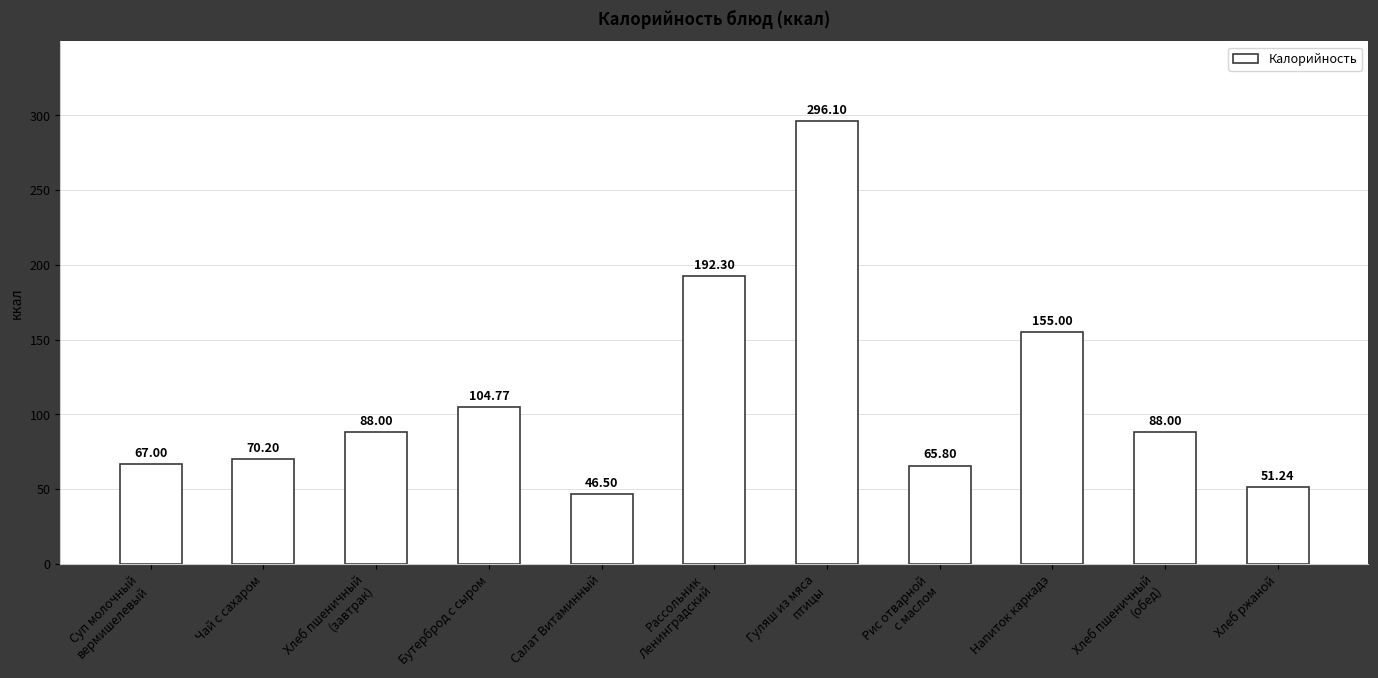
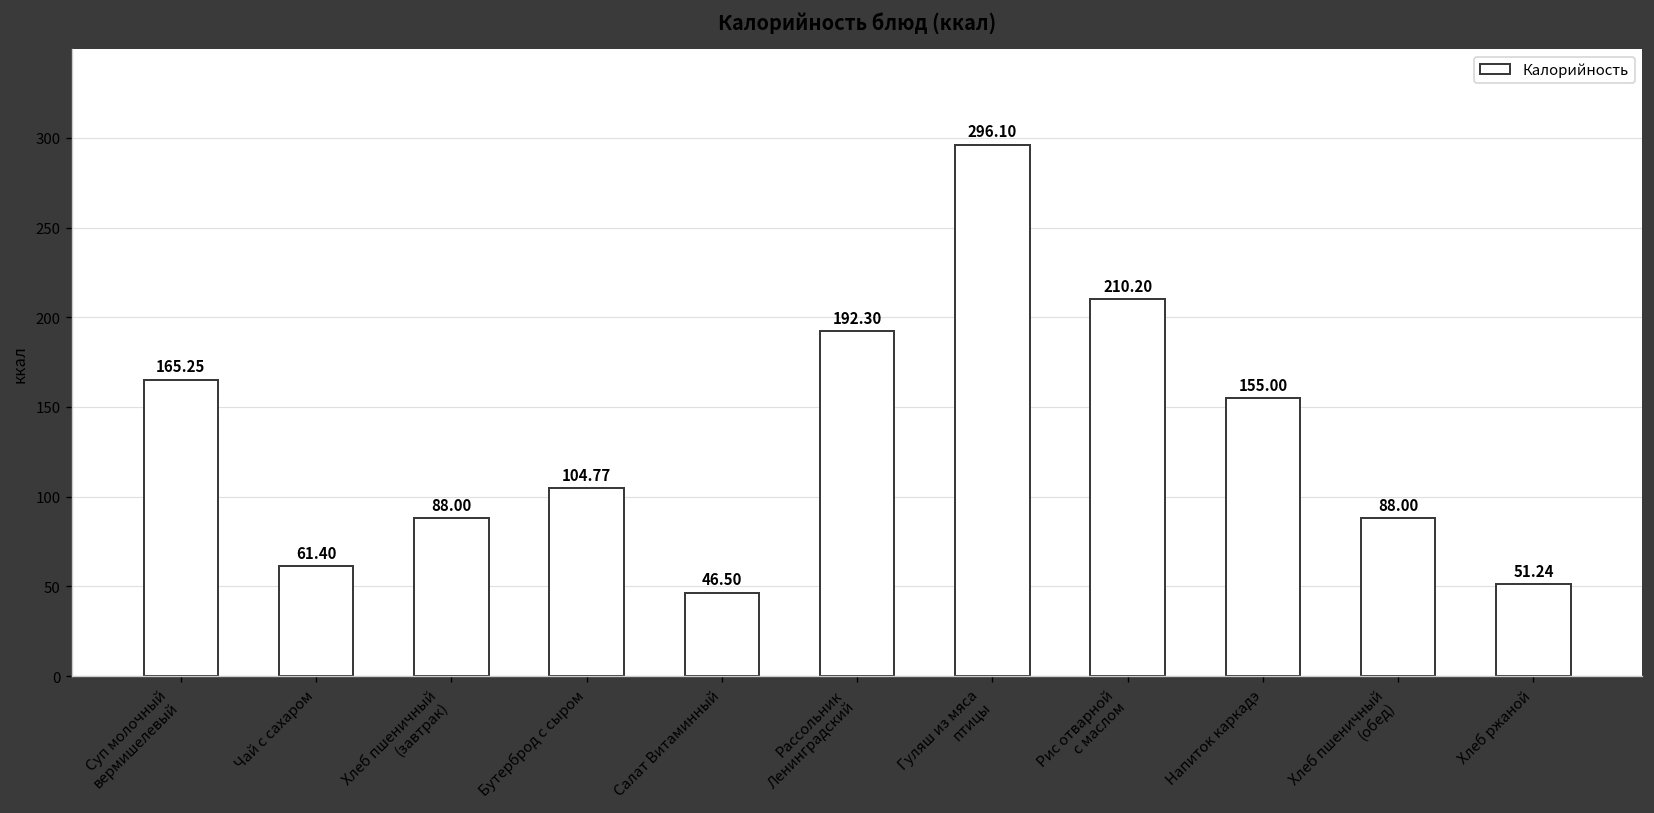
  {
-   "Суп молочный вермишелевый": 67.00,
-   "Чай с сахаром": 70.20,
+   "Суп молочный вермишелевый": 165.25,
+   "Чай с сахаром": 61.40,
    "Хлеб пшеничный (завтрак)": 88.00,
    "Бутерброд с сыром": 104.77,
    "Салат Витаминный": 46.50,
    "Рассольник Ленинградский": 192.30,
    "Гуляш из мяса птицы": 296.10,
-   "Рис отварной с маслом": 65.80,
+   "Рис отварной с маслом": 210.20,
    "Напиток каркадэ": 155.00,
    "Хлеб пшеничный (обед)": 88.00,
    "Хлеб ржаной": 51.24
  }
